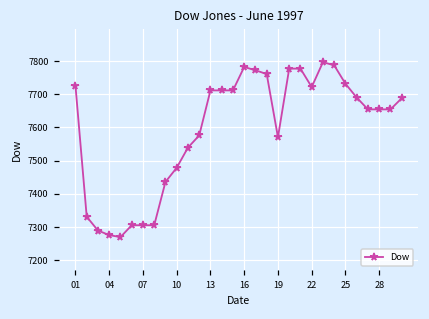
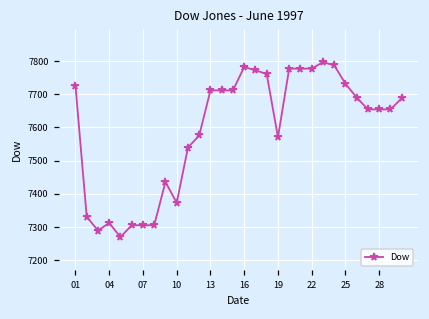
  {
    "01": 7730,
-   "04": 7280,
+   "04": 7310,
    "07": 7310,
-   "10": 7480,
+   "10": 7370,
    "13": 7710,
    "16": 7780,
    "19": 7570,
-   "22": 7720,
+   "22": 7780,
    "25": 7730,
    "28": 7650
  }
